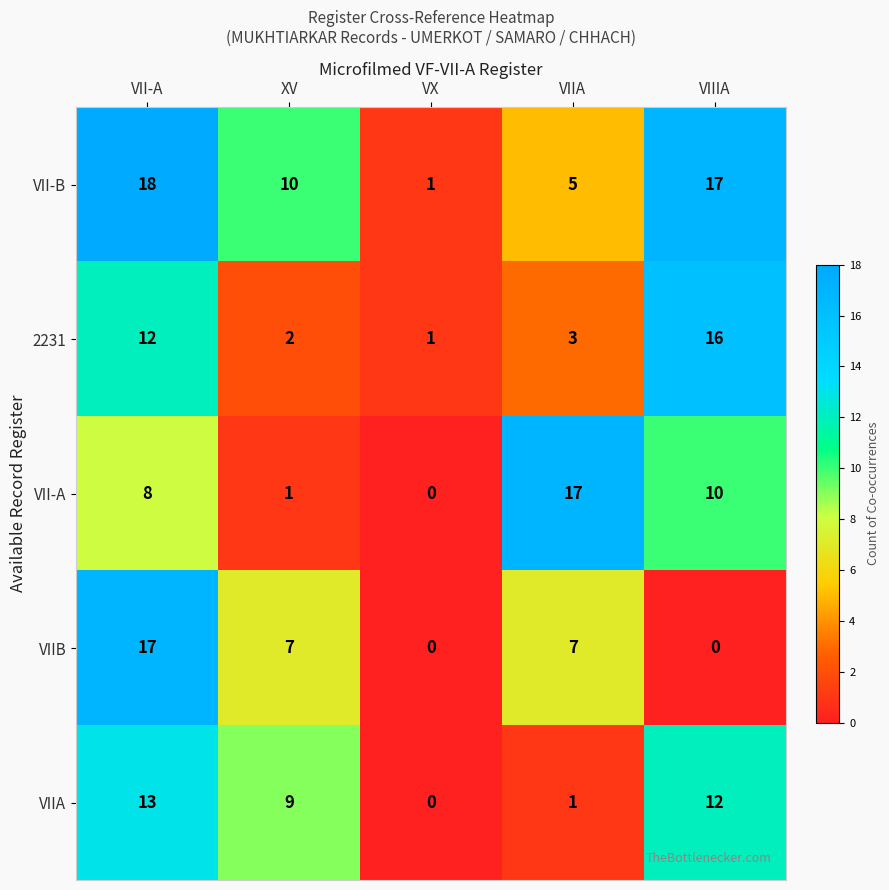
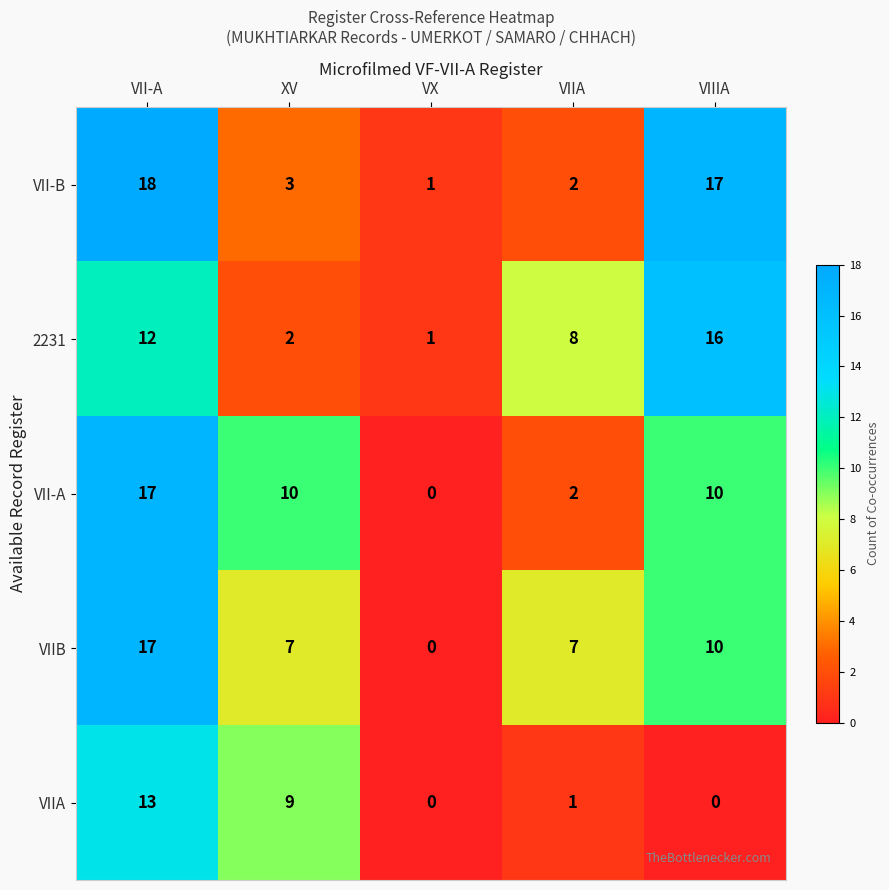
  {
    "VII-B": {
      "VII-A": 18,
-     "XV": 10,
+     "XV": 3,
      "VX": 1,
-     "VIIA": 5,
+     "VIIA": 2,
      "VIIIA": 17
    },
    "2231": {
      "VII-A": 12,
      "XV": 2,
      "VX": 1,
-     "VIIA": 3,
+     "VIIA": 8,
      "VIIIA": 16
    },
    "VII-A": {
-     "VII-A": 8,
-     "XV": 1,
+     "VII-A": 17,
+     "XV": 10,
      "VX": 0,
-     "VIIA": 17,
+     "VIIA": 2,
      "VIIIA": 10
    },
    "VIIB": {
      "VII-A": 17,
      "XV": 7,
      "VX": 0,
      "VIIA": 7,
-     "VIIIA": 0
+     "VIIIA": 10
    },
    "VIIA": {
      "VII-A": 13,
      "XV": 9,
      "VX": 0,
      "VIIA": 1,
-     "VIIIA": 12
+     "VIIIA": 0
    }
  }
